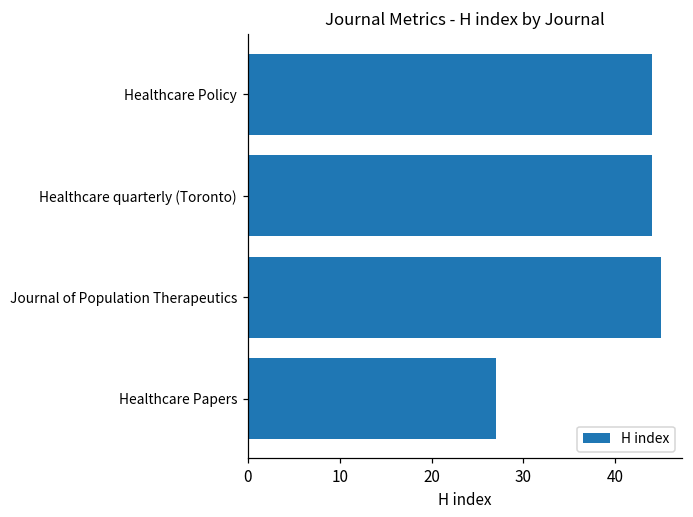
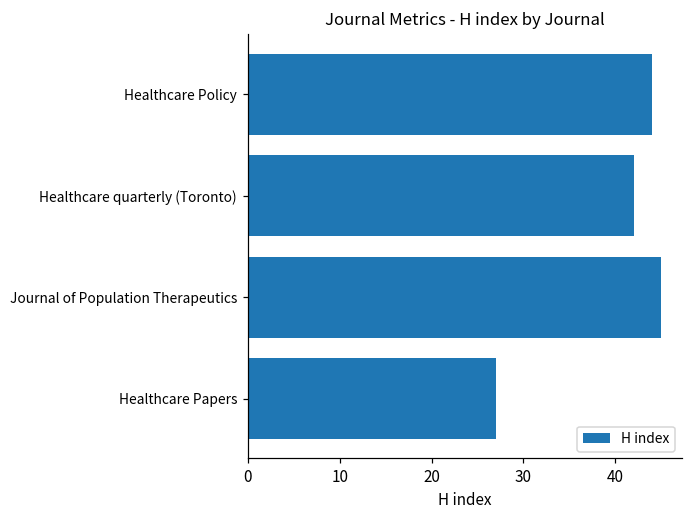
  {
    "Healthcare Policy": 44,
-   "Healthcare quarterly (Toronto)": 44,
+   "Healthcare quarterly (Toronto)": 42,
    "Journal of Population Therapeutics": 45,
    "Healthcare Papers": 27
  }
